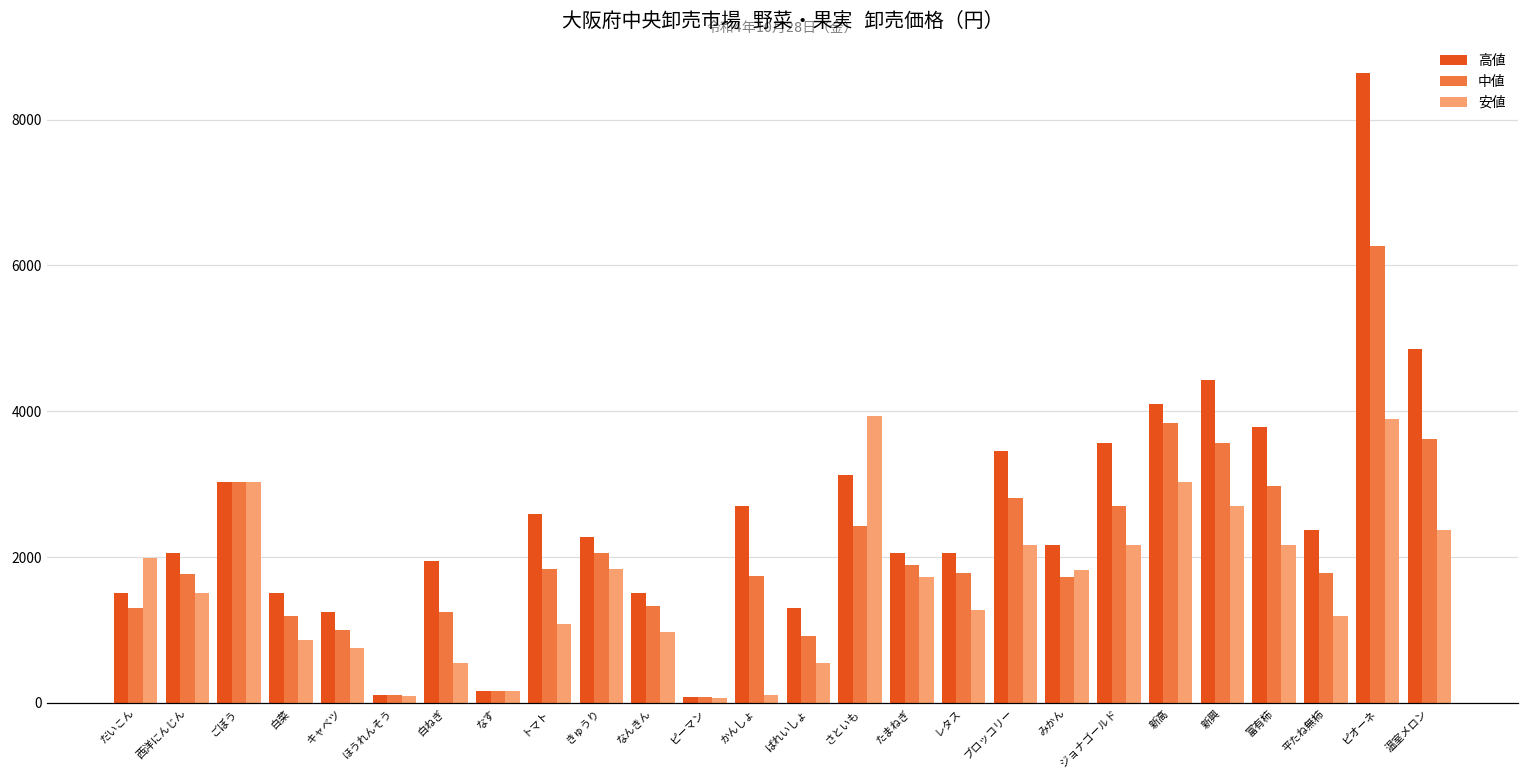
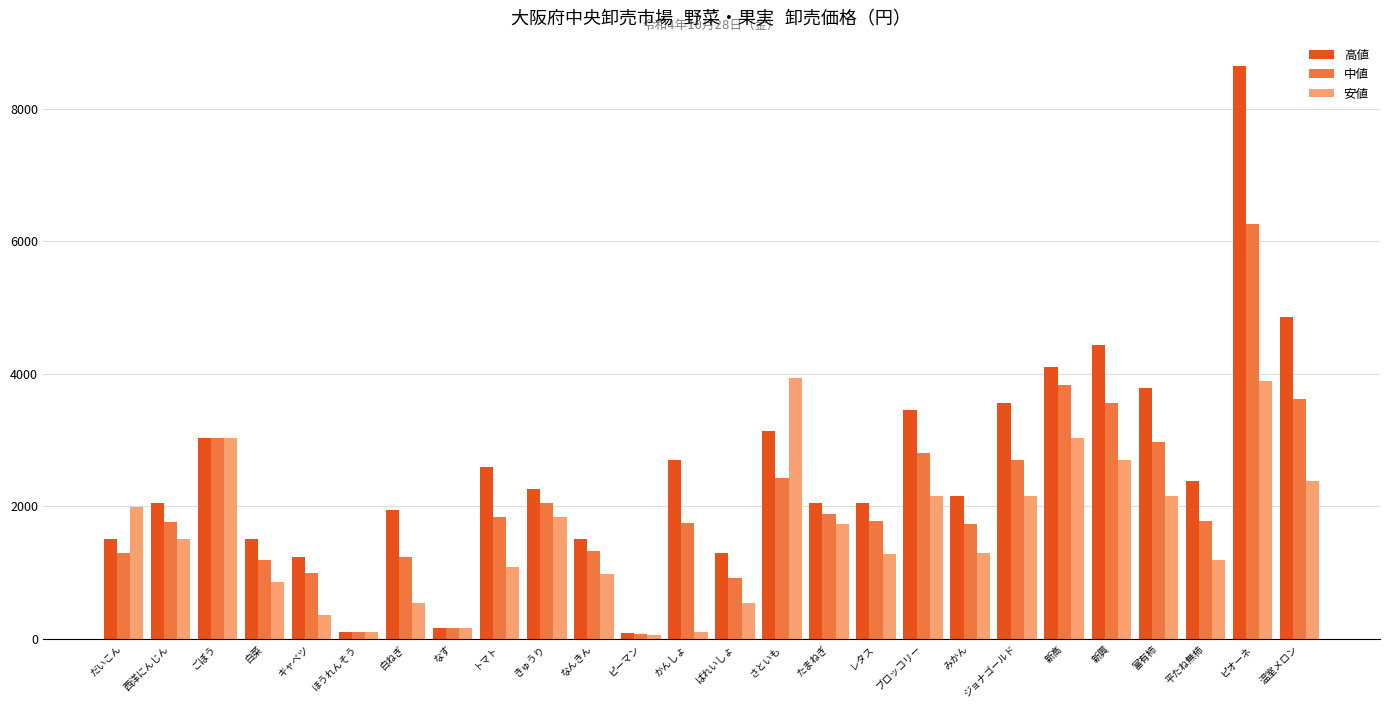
  {
    "安値": {
      "だいこん": 2000,
      "西洋にんじん": 1500,
      "ごぼう": 3000,
      "白菜": 900,
-     "キャベツ": 800,
+     "キャベツ": 400,
      "ほうれんそう": 100,
      "白ねぎ": 500,
      "なす": 200,
      "トマト": 1100,
      "きゅうり": 1800,
      "なんきん": 1000,
      "ピーマン": 100,
      "かんしょ": 100,
      "ばれいしょ": 500,
      "さといも": 3900,
      "たまねぎ": 1700,
      "レタス": 1300,
      "ブロッコリー": 2200,
-     "みかん": 1800,
+     "みかん": 1300,
      "ジョナゴールド": 2200,
      "新高": 3000,
      "新興": 2700,
      "富有柿": 2200,
      "平たね無柿": 1200,
      "ピオーネ": 3900,
      "温室メロン": 2400
    }
  }
